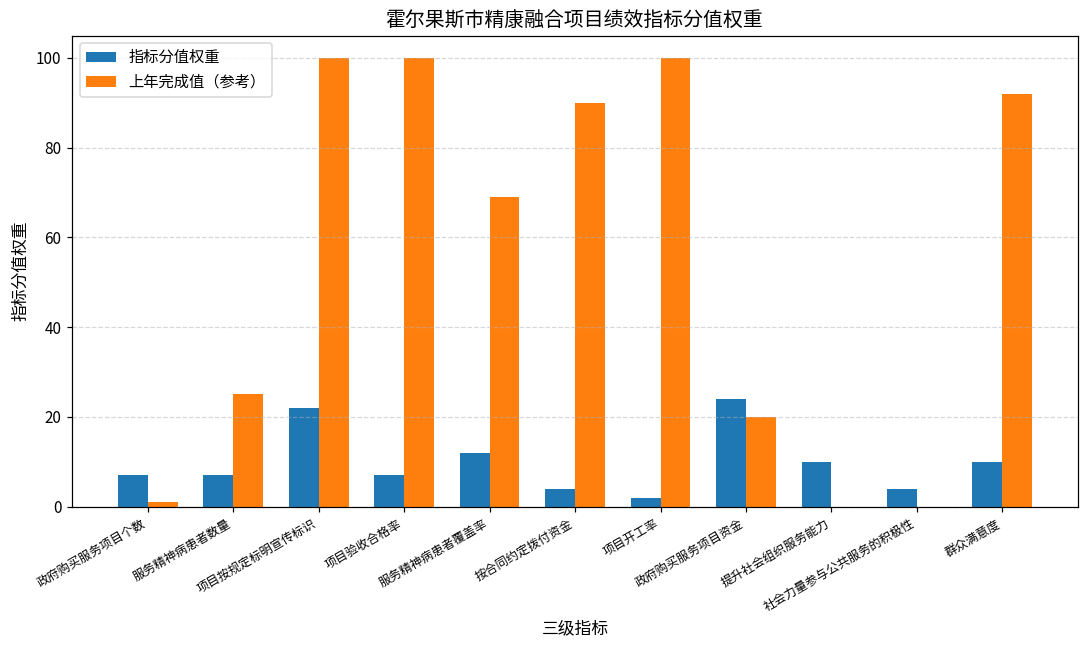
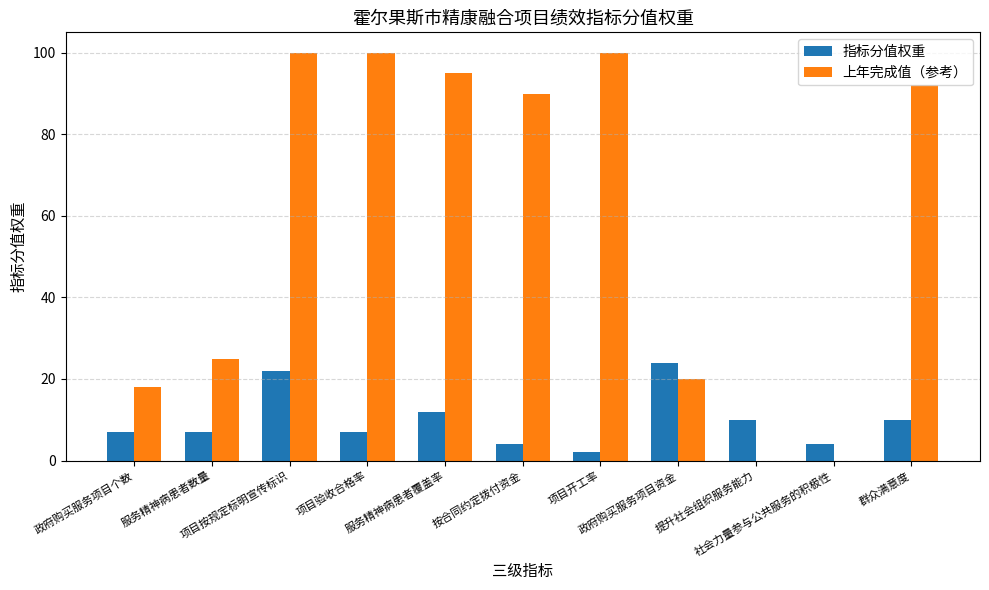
  {
    "指标分值权重": {
      "政府购买服务项目个数": 7,
      "服务精神病患者数量": 7,
      "项目按规定标明宣传标识": 22,
      "项目验收合格率": 7,
      "服务精神病患者覆盖率": 12,
      "按合同约定拨付资金": 4,
      "项目开工率": 2,
      "政府购买服务项目资金": 24,
      "提升社会组织服务能力": 10,
      "社会力量参与公共服务的积极性": 4,
      "群众满意度": 10
    },
    "上年完成值（参考）": {
-     "政府购买服务项目个数": 1,
+     "政府购买服务项目个数": 18,
      "服务精神病患者数量": 25,
      "项目按规定标明宣传标识": 100,
      "项目验收合格率": 100,
-     "服务精神病患者覆盖率": 69,
+     "服务精神病患者覆盖率": 95,
      "按合同约定拨付资金": 90,
      "项目开工率": 100,
      "政府购买服务项目资金": 20,
      "提升社会组织服务能力": 0,
      "社会力量参与公共服务的积极性": 0
    }
  }
